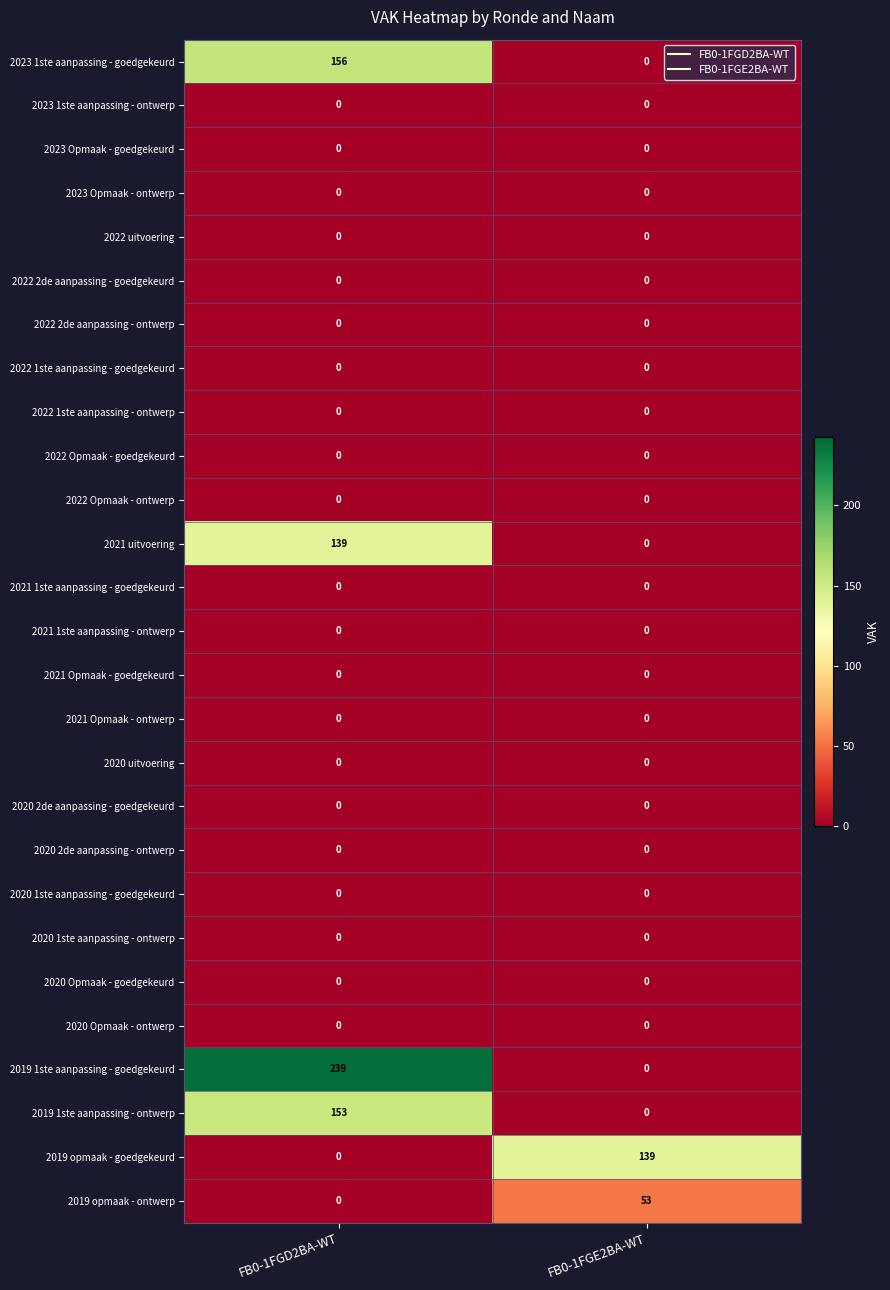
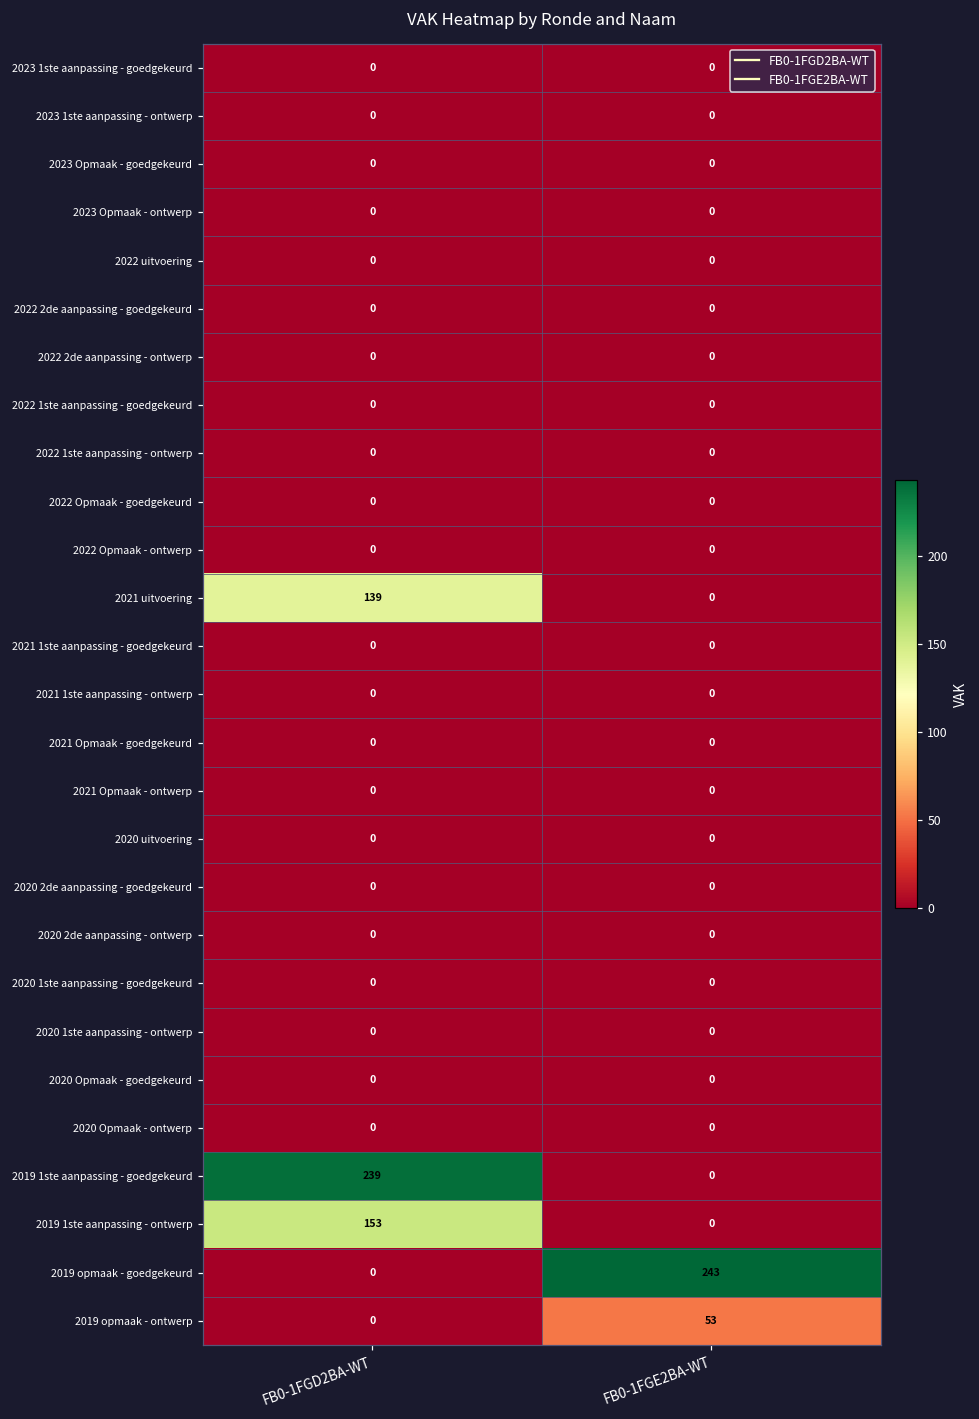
  {
    "2023 1ste aanpassing - goedgekeurd": {
-     "FB0-1FGD2BA-WT": 156,
+     "FB0-1FGD2BA-WT": 0,
      "FB0-1FGE2BA-WT": 0
    },
    "2023 1ste aanpassing - ontwerp": {
      "FB0-1FGD2BA-WT": 0,
      "FB0-1FGE2BA-WT": 0
    },
    "2023 Opmaak - goedgekeurd": {
      "FB0-1FGD2BA-WT": 0,
      "FB0-1FGE2BA-WT": 0
    },
    "2023 Opmaak - ontwerp": {
      "FB0-1FGD2BA-WT": 0,
      "FB0-1FGE2BA-WT": 0
    },
    "2022 uitvoering": {
      "FB0-1FGD2BA-WT": 0,
      "FB0-1FGE2BA-WT": 0
    },
    "2022 2de aanpassing - goedgekeurd": {
      "FB0-1FGD2BA-WT": 0,
      "FB0-1FGE2BA-WT": 0
    },
    "2022 2de aanpassing - ontwerp": {
      "FB0-1FGD2BA-WT": 0,
      "FB0-1FGE2BA-WT": 0
    },
    "2022 1ste aanpassing - goedgekeurd": {
      "FB0-1FGD2BA-WT": 0,
      "FB0-1FGE2BA-WT": 0
    },
    "2022 1ste aanpassing - ontwerp": {
      "FB0-1FGD2BA-WT": 0,
      "FB0-1FGE2BA-WT": 0
    },
    "2022 Opmaak - goedgekeurd": {
      "FB0-1FGD2BA-WT": 0,
      "FB0-1FGE2BA-WT": 0
    },
    "2022 Opmaak - ontwerp": {
      "FB0-1FGD2BA-WT": 0,
      "FB0-1FGE2BA-WT": 0
    },
    "2021 uitvoering": {
      "FB0-1FGD2BA-WT": 139,
      "FB0-1FGE2BA-WT": 0
    },
    "2021 1ste aanpassing - goedgekeurd": {
      "FB0-1FGD2BA-WT": 0,
      "FB0-1FGE2BA-WT": 0
    },
    "2021 1ste aanpassing - ontwerp": {
      "FB0-1FGD2BA-WT": 0,
      "FB0-1FGE2BA-WT": 0
    },
    "2021 Opmaak - goedgekeurd": {
      "FB0-1FGD2BA-WT": 0,
      "FB0-1FGE2BA-WT": 0
    },
    "2021 Opmaak - ontwerp": {
      "FB0-1FGD2BA-WT": 0,
      "FB0-1FGE2BA-WT": 0
    },
    "2020 uitvoering": {
      "FB0-1FGD2BA-WT": 0,
      "FB0-1FGE2BA-WT": 0
    },
    "2020 2de aanpassing - goedgekeurd": {
      "FB0-1FGD2BA-WT": 0,
      "FB0-1FGE2BA-WT": 0
    },
    "2020 2de aanpassing - ontwerp": {
      "FB0-1FGD2BA-WT": 0,
      "FB0-1FGE2BA-WT": 0
    },
    "2020 1ste aanpassing - goedgekeurd": {
      "FB0-1FGD2BA-WT": 0,
      "FB0-1FGE2BA-WT": 0
    },
    "2020 1ste aanpassing - ontwerp": {
      "FB0-1FGD2BA-WT": 0,
      "FB0-1FGE2BA-WT": 0
    },
    "2020 Opmaak - goedgekeurd": {
      "FB0-1FGD2BA-WT": 0,
      "FB0-1FGE2BA-WT": 0
    },
    "2020 Opmaak - ontwerp": {
      "FB0-1FGD2BA-WT": 0,
      "FB0-1FGE2BA-WT": 0
    },
    "2019 1ste aanpassing - goedgekeurd": {
      "FB0-1FGD2BA-WT": 239,
      "FB0-1FGE2BA-WT": 0
    },
    "2019 1ste aanpassing - ontwerp": {
      "FB0-1FGD2BA-WT": 153,
      "FB0-1FGE2BA-WT": 0
    },
    "2019 opmaak - goedgekeurd": {
      "FB0-1FGD2BA-WT": 0,
-     "FB0-1FGE2BA-WT": 139
+     "FB0-1FGE2BA-WT": 243
    },
    "2019 opmaak - ontwerp": {
      "FB0-1FGD2BA-WT": 0,
      "FB0-1FGE2BA-WT": 53
    }
  }
